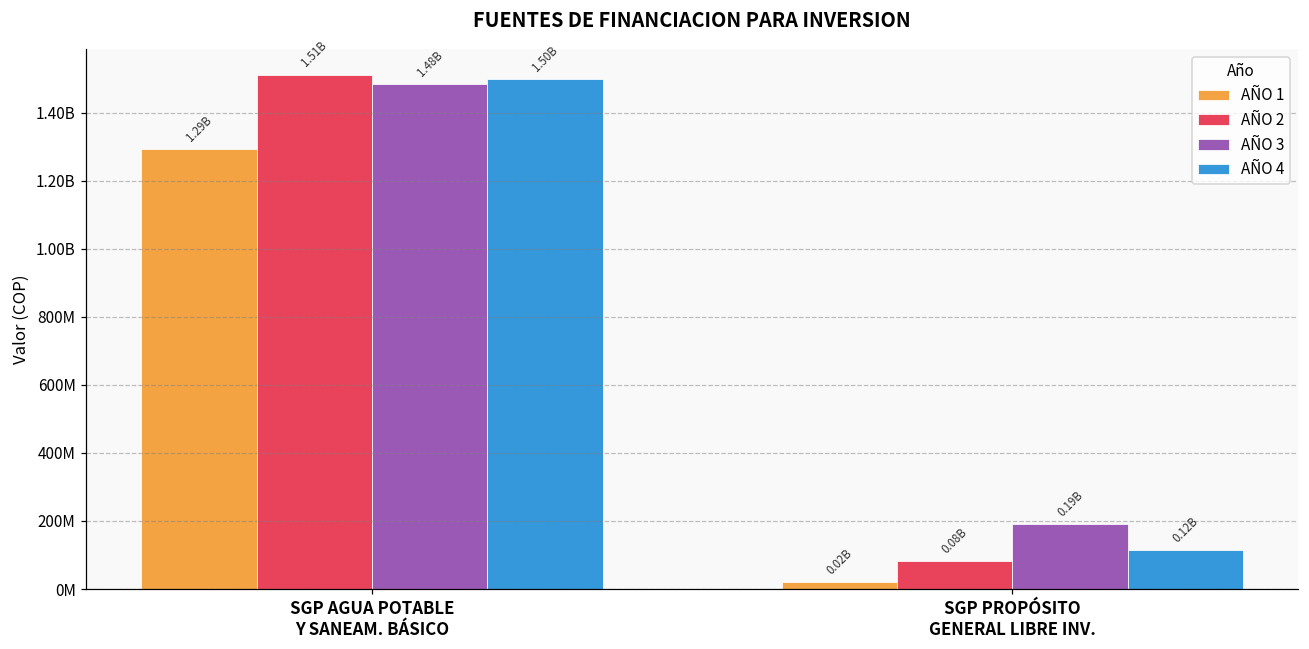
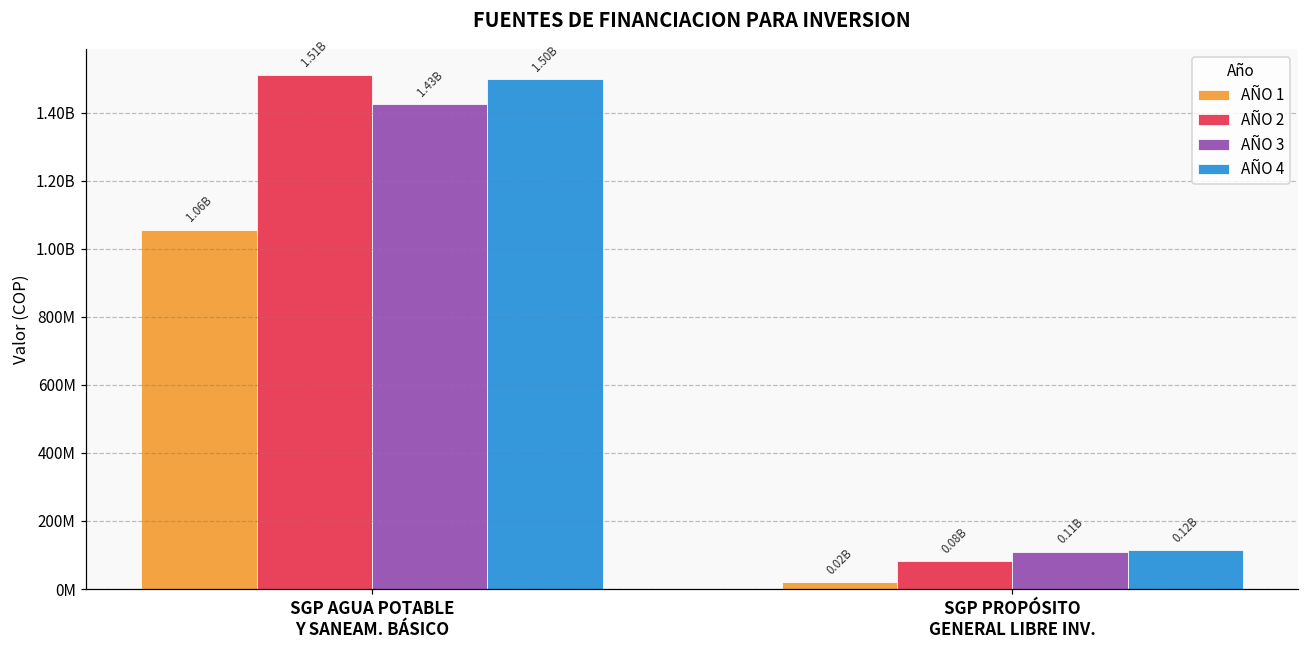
  {
    "AÑO 1": {
-     "SGP AGUA POTABLE Y SANEAM. BÁSICO": "1.29B",
+     "SGP AGUA POTABLE Y SANEAM. BÁSICO": "1.06B",
      "SGP PROPÓSITO GENERAL LIBRE INV.": "0.02B"
    },
    "AÑO 2": {
      "SGP AGUA POTABLE Y SANEAM. BÁSICO": "1.51B",
      "SGP PROPÓSITO GENERAL LIBRE INV.": "0.08B"
    },
    "AÑO 3": {
-     "SGP AGUA POTABLE Y SANEAM. BÁSICO": "1.48B",
-     "SGP PROPÓSITO GENERAL LIBRE INV.": "0.19B"
+     "SGP AGUA POTABLE Y SANEAM. BÁSICO": "1.43B",
+     "SGP PROPÓSITO GENERAL LIBRE INV.": "0.11B"
    },
    "AÑO 4": {
      "SGP AGUA POTABLE Y SANEAM. BÁSICO": "1.50B",
      "SGP PROPÓSITO GENERAL LIBRE INV.": "0.12B"
    }
  }
